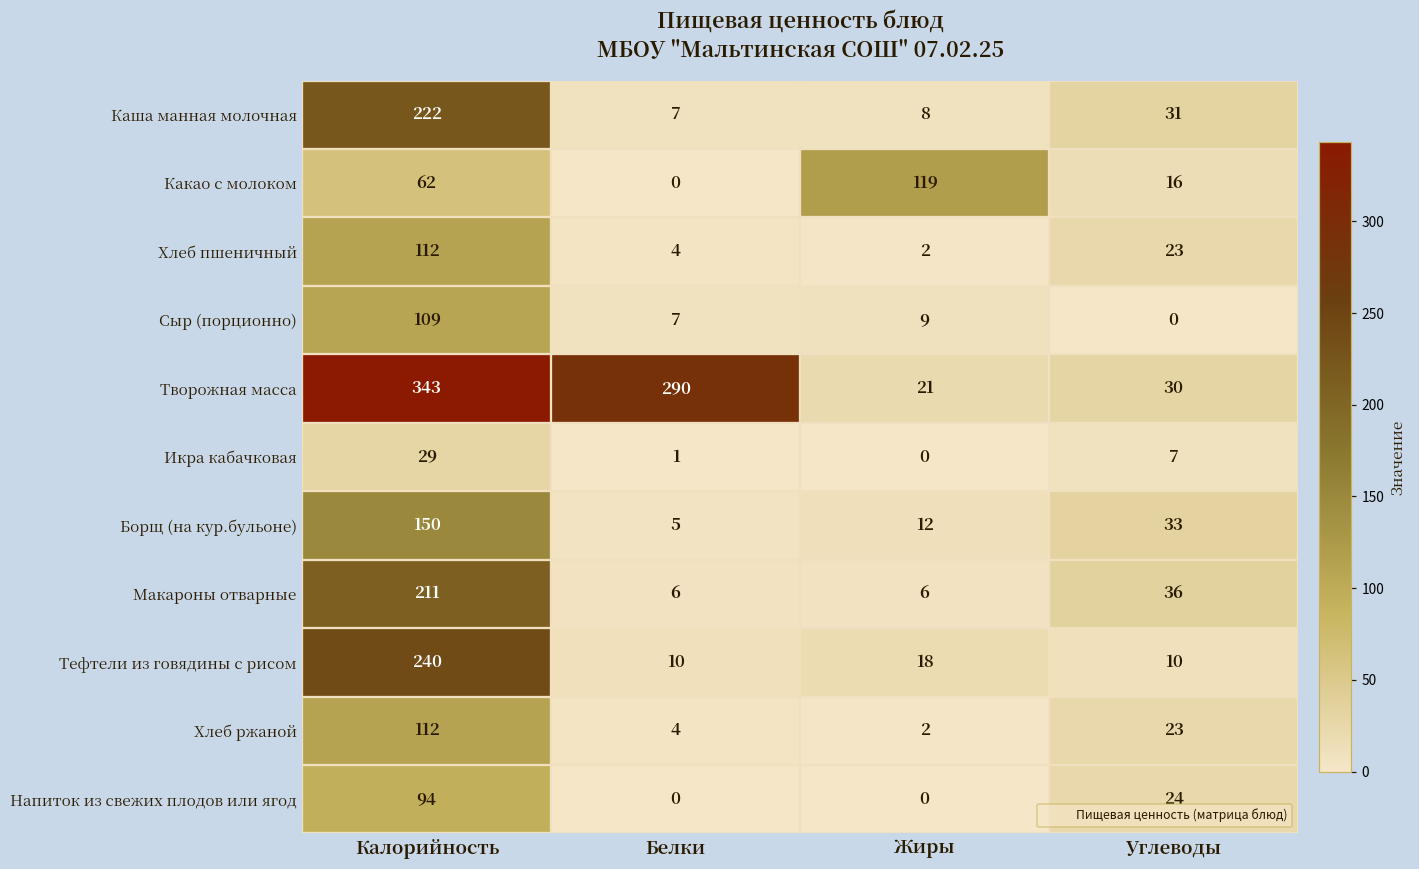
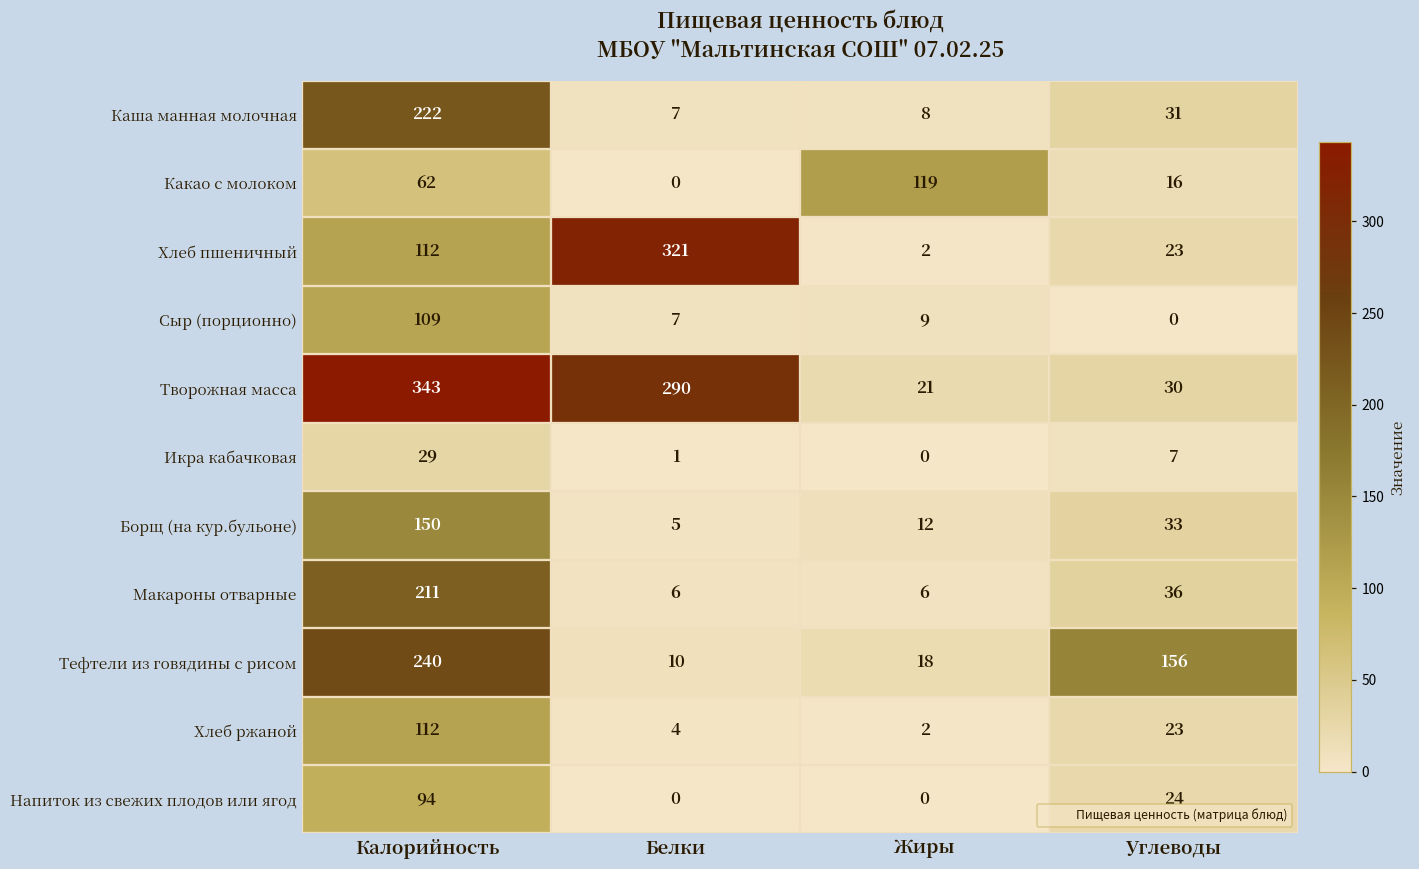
  {
    "Каша манная молочная": {
      "Калорийность": 222,
      "Белки": 7,
      "Жиры": 8,
      "Углеводы": 31
    },
    "Какао с молоком": {
      "Калорийность": 62,
      "Белки": 0,
      "Жиры": 119,
      "Углеводы": 16
    },
    "Хлеб пшеничный": {
      "Калорийность": 112,
-     "Белки": 4,
+     "Белки": 321,
      "Жиры": 2,
      "Углеводы": 23
    },
    "Сыр (порционно)": {
      "Калорийность": 109,
      "Белки": 7,
      "Жиры": 9,
      "Углеводы": 0
    },
    "Творожная масса": {
      "Калорийность": 343,
      "Белки": 290,
      "Жиры": 21,
      "Углеводы": 30
    },
    "Икра кабачковая": {
      "Калорийность": 29,
      "Белки": 1,
      "Жиры": 0,
      "Углеводы": 7
    },
    "Борщ (на кур.бульоне)": {
      "Калорийность": 150,
      "Белки": 5,
      "Жиры": 12,
      "Углеводы": 33
    },
    "Макароны отварные": {
      "Калорийность": 211,
      "Белки": 6,
      "Жиры": 6,
      "Углеводы": 36
    },
    "Тефтели из говядины с рисом": {
      "Калорийность": 240,
      "Белки": 10,
      "Жиры": 18,
-     "Углеводы": 10
+     "Углеводы": 156
    },
    "Хлеб ржаной": {
      "Калорийность": 112,
      "Белки": 4,
      "Жиры": 2,
      "Углеводы": 23
    },
    "Напиток из свежих плодов или ягод": {
      "Калорийность": 94,
      "Белки": 0,
      "Жиры": 0
    }
  }
